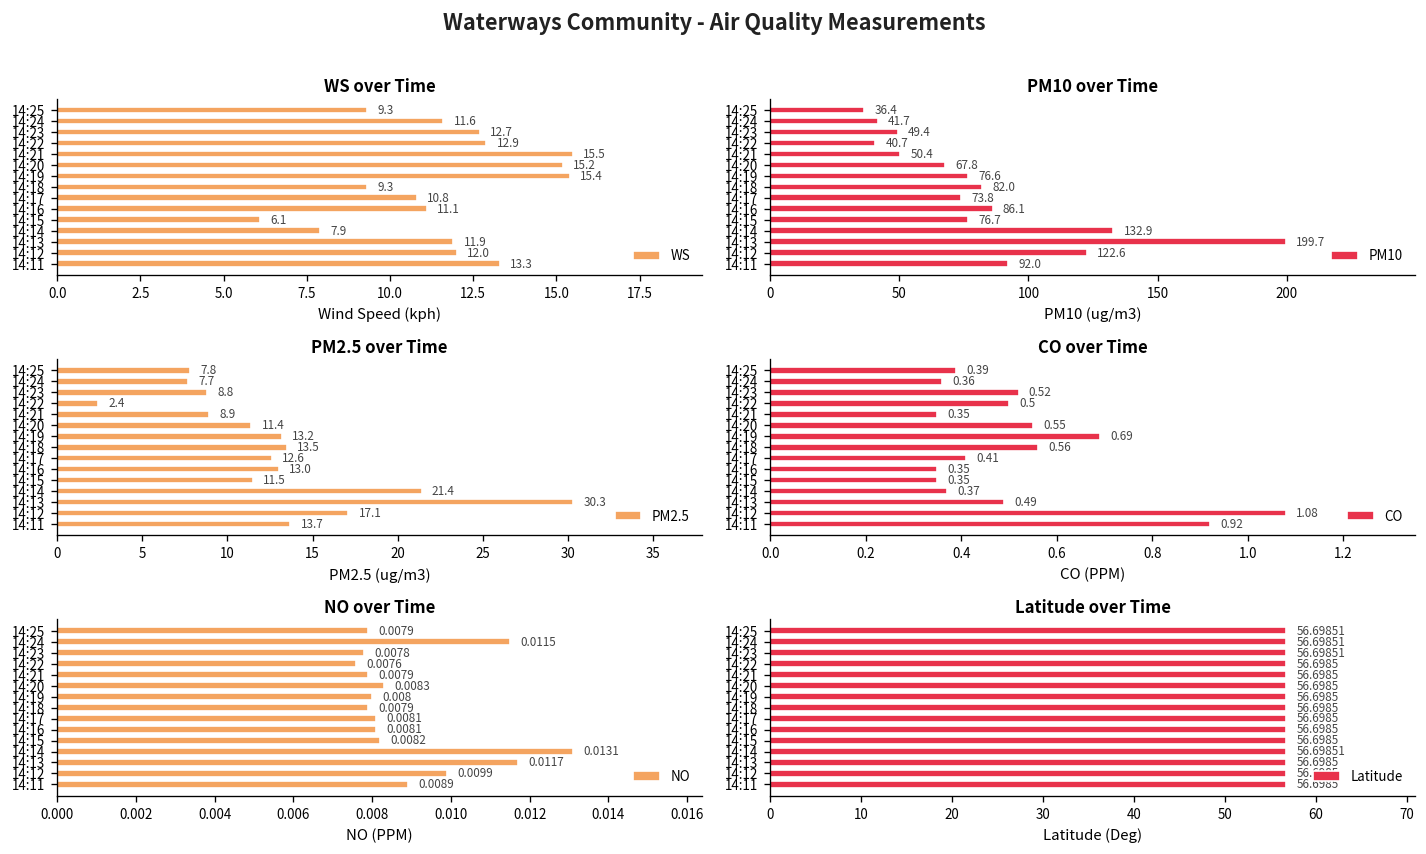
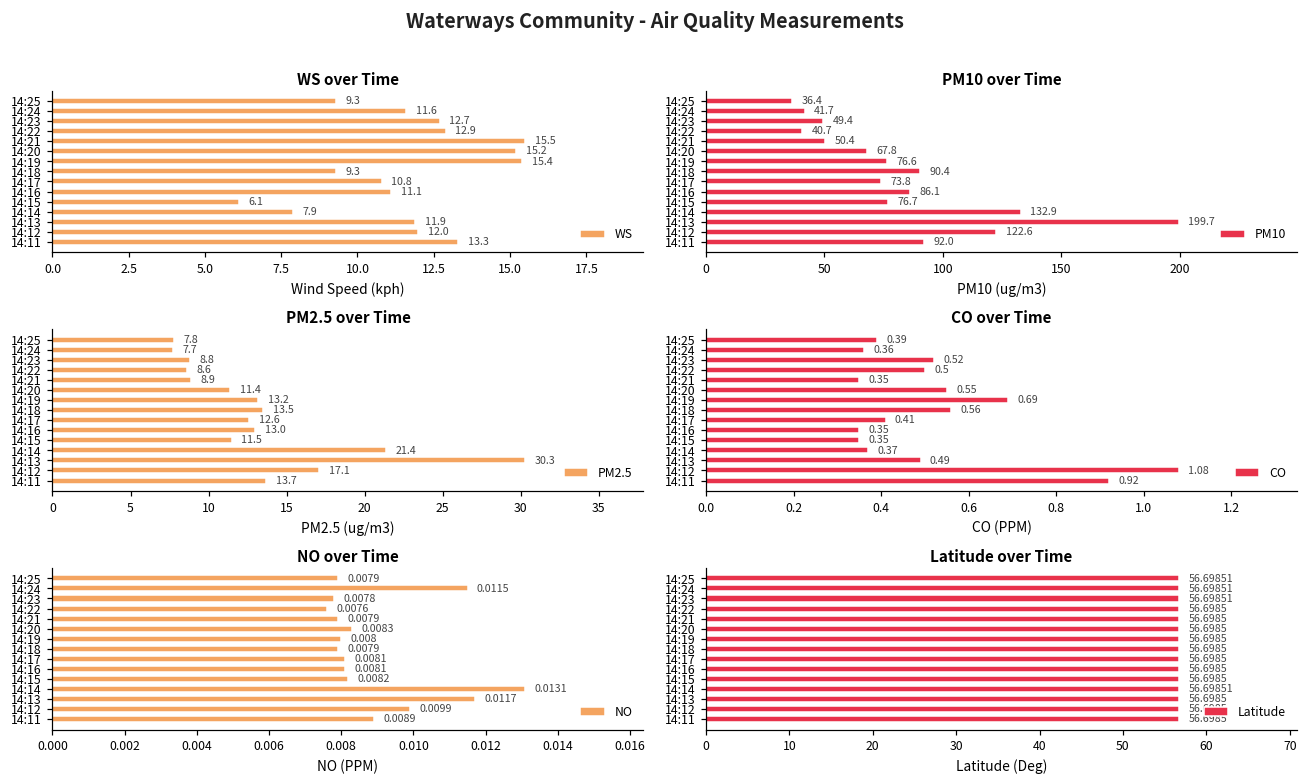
  {
    "WS over Time": {
      "14:25": 9.3,
      "14:24": 11.6,
      "14:23": 12.7,
      "14:22": 12.9,
      "14:21": 15.5,
      "14:20": 15.2,
      "14:19": 15.4,
      "14:18": 9.3,
      "14:17": 10.8,
      "14:16": 11.1,
      "14:15": 6.1,
      "14:14": 7.9,
      "14:13": 11.9,
      "14:12": 12.0,
      "14:11": 13.3
    },
    "PM10 over Time": {
      "14:25": 36.4,
      "14:24": 41.7,
      "14:23": 49.4,
      "14:22": 40.7,
      "14:21": 50.4,
      "14:20": 67.8,
      "14:19": 76.6,
-     "14:18": 82.0,
+     "14:18": 90.4,
      "14:17": 73.8,
      "14:16": 86.1,
      "14:15": 76.7,
      "14:14": 132.9,
      "14:13": 199.7,
      "14:12": 122.6,
      "14:11": 92.0
    },
    "PM2.5 over Time": {
      "14:25": 7.8,
      "14:24": 7.7,
      "14:23": 8.8,
-     "14:22": 2.4,
+     "14:22": 8.6,
      "14:21": 8.9,
      "14:20": 11.4,
      "14:19": 13.2,
      "14:18": 13.5,
      "14:17": 12.6,
      "14:16": 13.0,
      "14:15": 11.5,
      "14:14": 21.4,
      "14:13": 30.3,
      "14:12": 17.1,
      "14:11": 13.7
    },
    "CO over Time": {
      "14:25": 0.39,
      "14:24": 0.36,
      "14:23": 0.5,
      "14:21": 0.35,
      "14:20": 0.55,
      "14:19": 0.69,
      "14:18": 0.56,
      "14:17": 0.41,
      "14:16": 0.35,
      "14:15": 0.35,
      "14:14": 0.37,
      "14:13": 0.49,
      "14:12": 1.08,
      "14:11": 0.92
    },
    "NO over Time": {
      "14:25": 0.0079,
      "14:24": 0.0115,
      "14:23": 0.0078,
      "14:22": 0.0076,
      "14:21": 0.0079,
      "14:20": 0.008,
      "14:18": 0.0079,
      "14:17": 0.0081,
      "14:16": 0.0081,
      "14:15": 0.0082,
      "14:14": 0.0131,
      "14:13": 0.0117,
      "14:12": 0.0099,
      "14:11": 0.0089
    },
    "Latitude over Time": {
      "14:25": 56.69851,
      "14:24": 56.69851,
      "14:23": 56.69851,
      "14:22": 56.6985,
      "14:21": 56.6985,
      "14:20": 56.6985,
      "14:19": 56.6985,
      "14:18": 56.6985,
      "14:17": 56.6985,
      "14:16": 56.6985,
      "14:15": 56.6985,
      "14:14": 56.69851,
      "14:13": 56.6985,
      "14:12": 56.6985,
      "14:11": 56.6985
    }
  }
